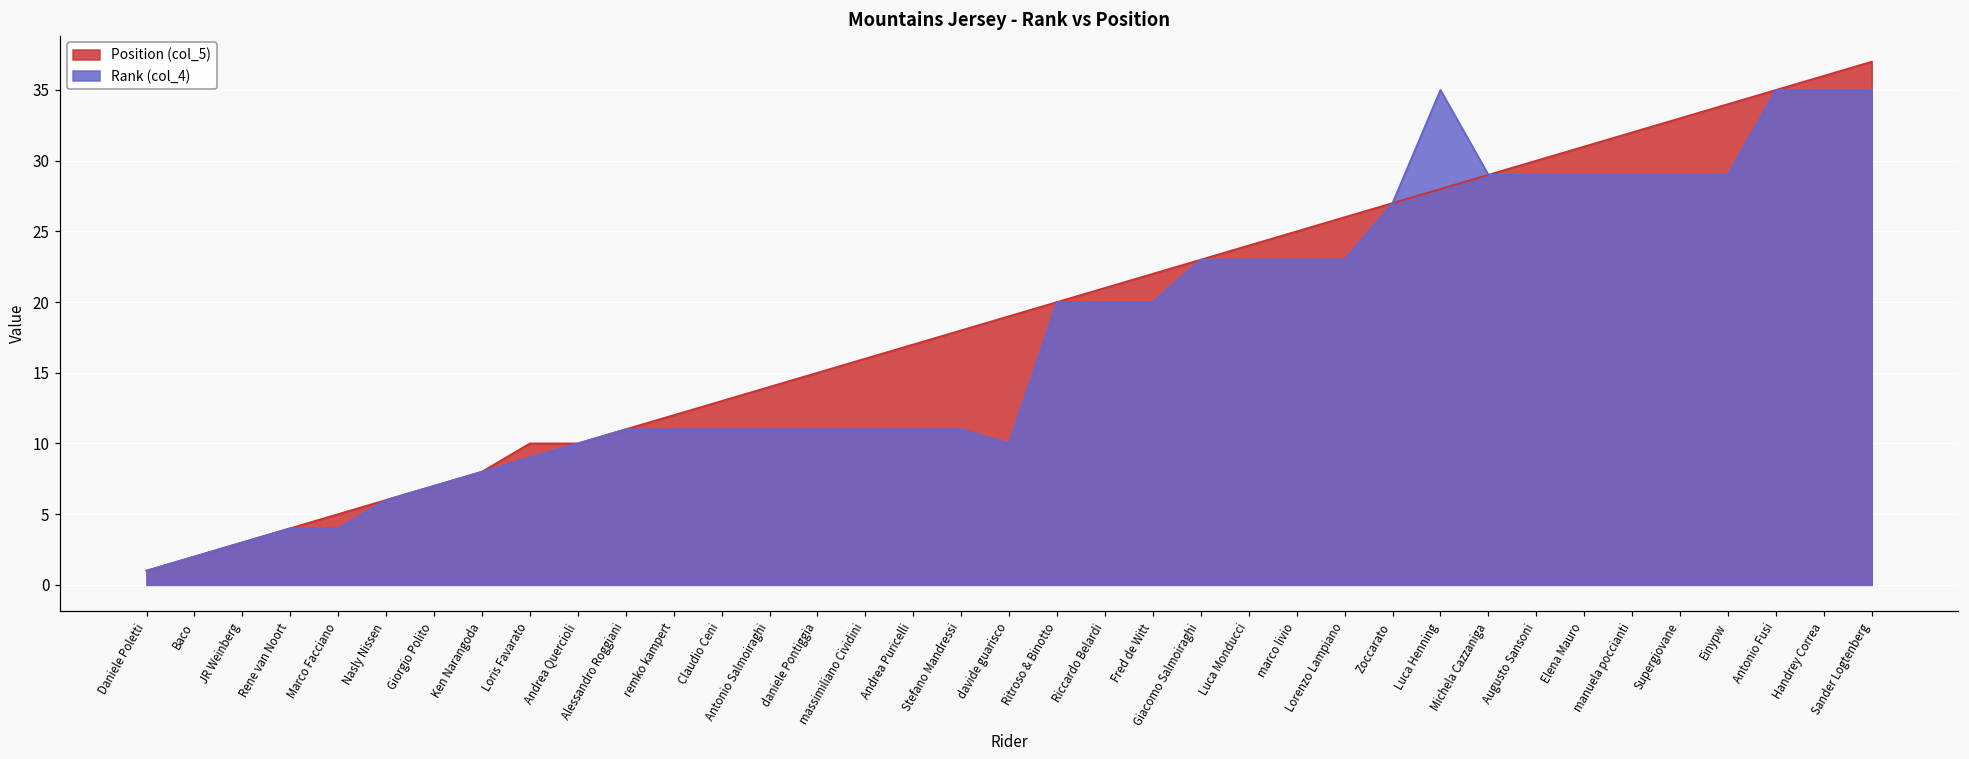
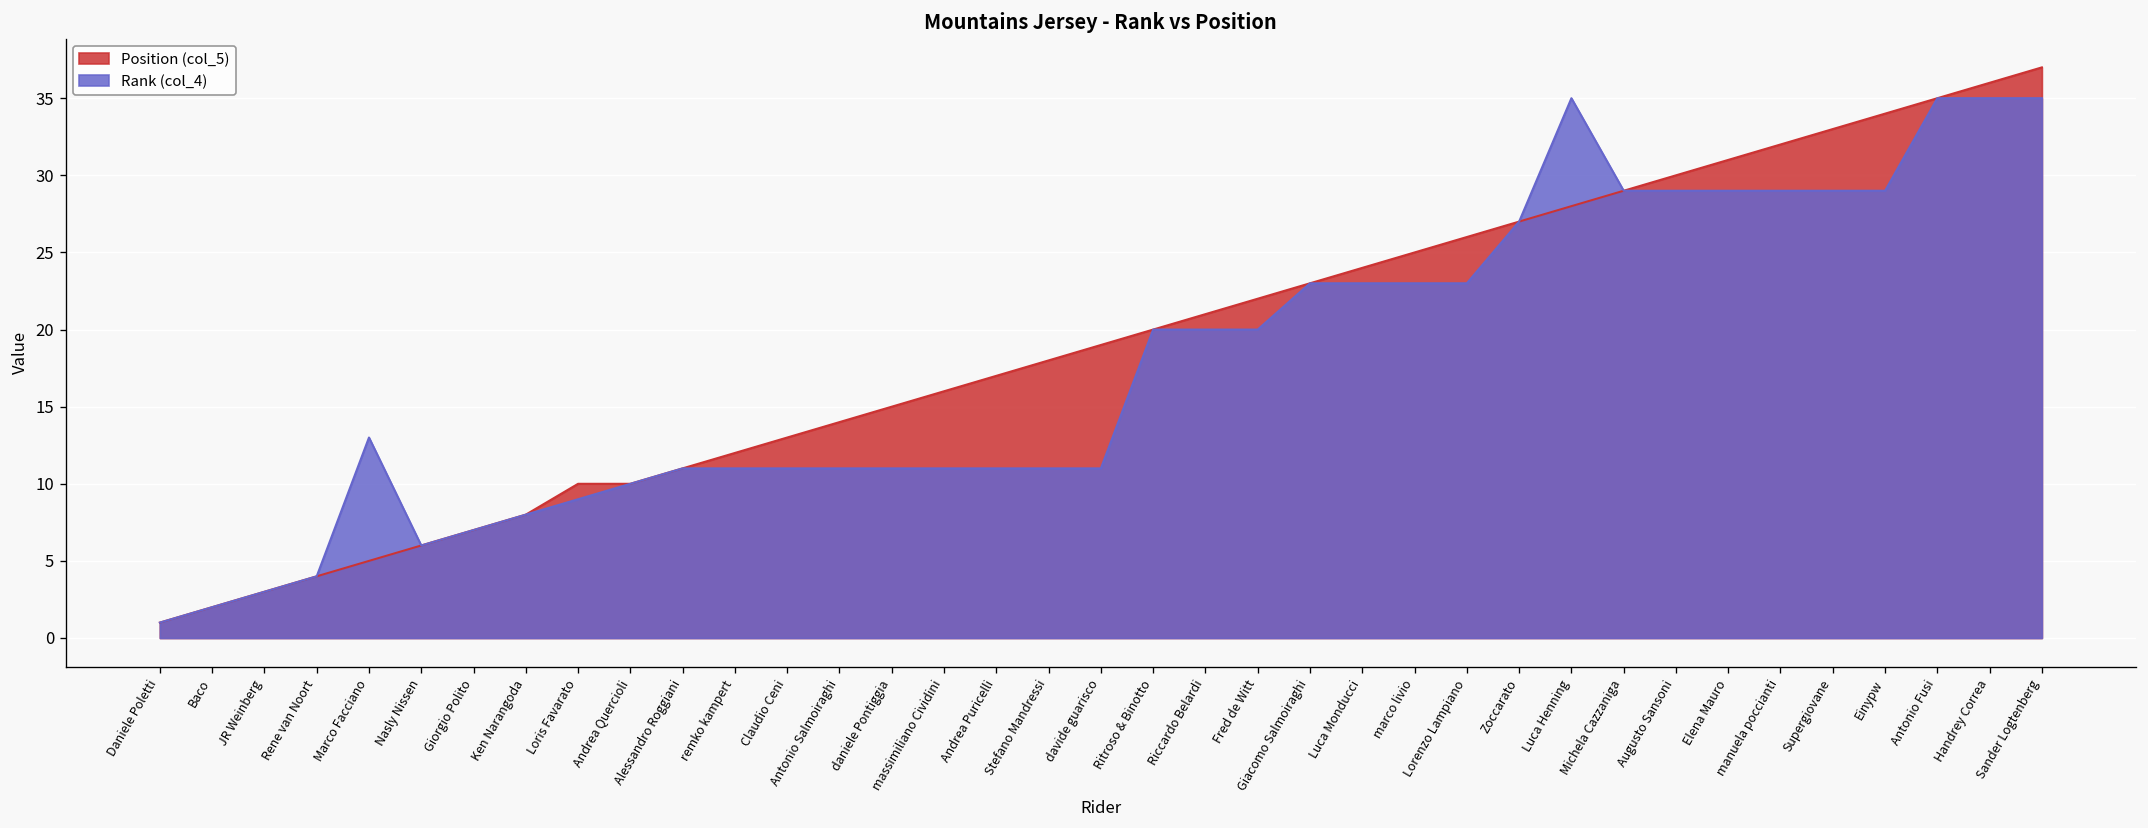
  {
    "Position (col_5)": {
      "Marco Facciano": 5,
      "Loris Favarato": 10,
      "remko kampert": 12,
      "Claudio Ceni": 13,
      "Antonio Salmoiraghi": 14,
      "daniele Pontiggia": 15,
      "massimiliano Cividini": 16,
      "Andrea Puricelli": 17,
      "Stefano Mandressi": 18,
      "davide guarisco": 19,
      "Riccardo Belardi": 21,
      "Fred de Witt": 22,
      "Luca Monducci": 24,
      "marco livio": 25,
      "Lorenzo Lampiano": 26,
      "Luca Henning": 28,
      "Augusto Sansoni": 30,
      "Elena Mauro": 31,
      "manuela poccianti": 32,
      "Supergiovane": 33,
      "Einypw": 34,
      "Handrey Correa": 36,
      "Sander Logtenberg": 37
    },
    "Rank (col_4)": {
-     "Marco Facciano": 4,
+     "Marco Facciano": 13,
      "Loris Favarato": 9,
      "remko kampert": 11,
      "Claudio Ceni": 11,
      "Antonio Salmoiraghi": 11,
      "daniele Pontiggia": 11,
      "massimiliano Cividini": 11,
      "Andrea Puricelli": 11,
      "Stefano Mandressi": 11,
-     "davide guarisco": 10,
+     "davide guarisco": 11,
      "Riccardo Belardi": 20,
      "Fred de Witt": 20,
      "Luca Monducci": 23,
      "marco livio": 23,
      "Lorenzo Lampiano": 23,
      "Luca Henning": 35,
      "Augusto Sansoni": 29,
      "Elena Mauro": 29,
      "manuela poccianti": 29,
      "Supergiovane": 29,
      "Einypw": 29,
      "Handrey Correa": 35,
      "Sander Logtenberg": 35
    }
  }
